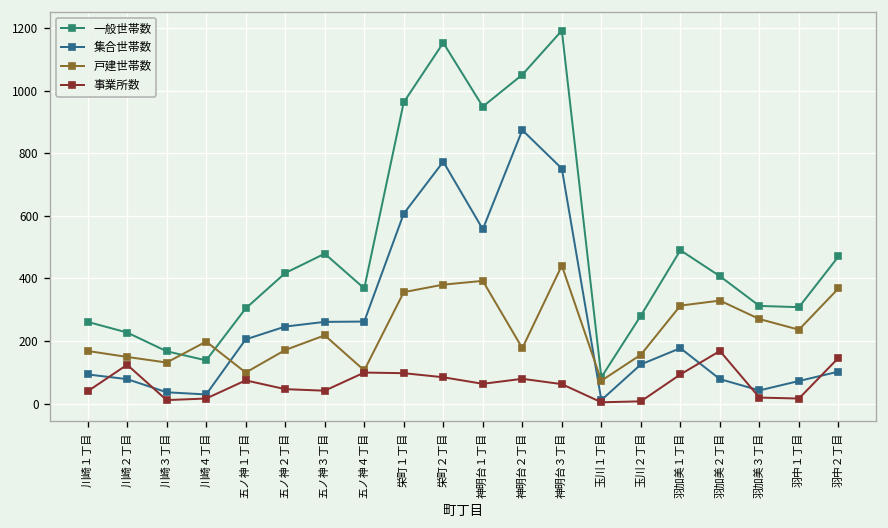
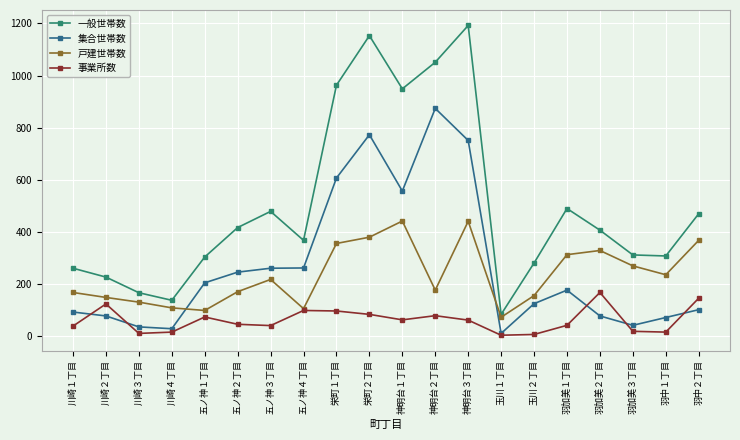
  {
    "戸建世帯数": {
      "川崎１丁目": 170,
      "川崎２丁目": 150,
      "川崎３丁目": 130,
-     "川崎４丁目": 200,
+     "川崎４丁目": 110,
      "五ノ神１丁目": 100,
      "五ノ神２丁目": 170,
      "五ノ神３丁目": 220,
      "栄町１丁目": 360,
      "栄町２丁目": 380,
-     "神明台１丁目": 390,
+     "神明台１丁目": 440,
      "神明台２丁目": 180,
      "神明台３丁目": 440,
      "玉川１丁目": 70,
      "玉川２丁目": 160,
      "羽加美１丁目": 310,
      "羽加美２丁目": 330,
      "羽加美３丁目": 270,
      "羽中１丁目": 240,
      "羽中２丁目": 370
    },
    "事業所数": {
      "川崎１丁目": 40,
      "川崎２丁目": 120,
      "川崎３丁目": 10,
      "川崎４丁目": 20,
      "五ノ神１丁目": 70,
      "五ノ神２丁目": 50,
      "五ノ神３丁目": 40,
      "栄町１丁目": 100,
      "栄町２丁目": 80,
      "神明台１丁目": 60,
      "神明台２丁目": 80,
      "神明台３丁目": 60,
      "玉川２丁目": 10,
-     "羽加美１丁目": 90,
+     "羽加美１丁目": 40,
      "羽加美２丁目": 170,
      "羽加美３丁目": 20,
      "羽中１丁目": 20,
      "羽中２丁目": 150
    }
  }
